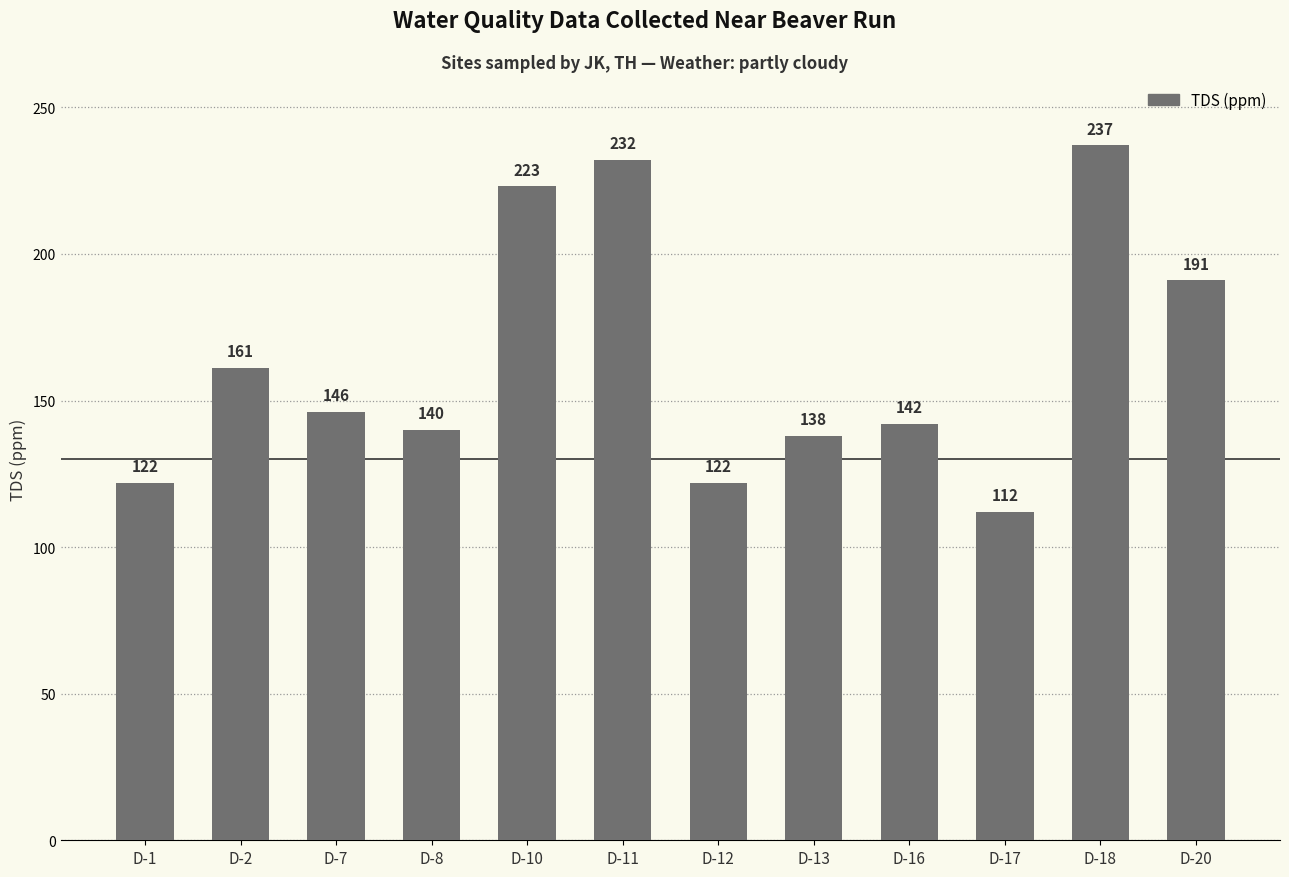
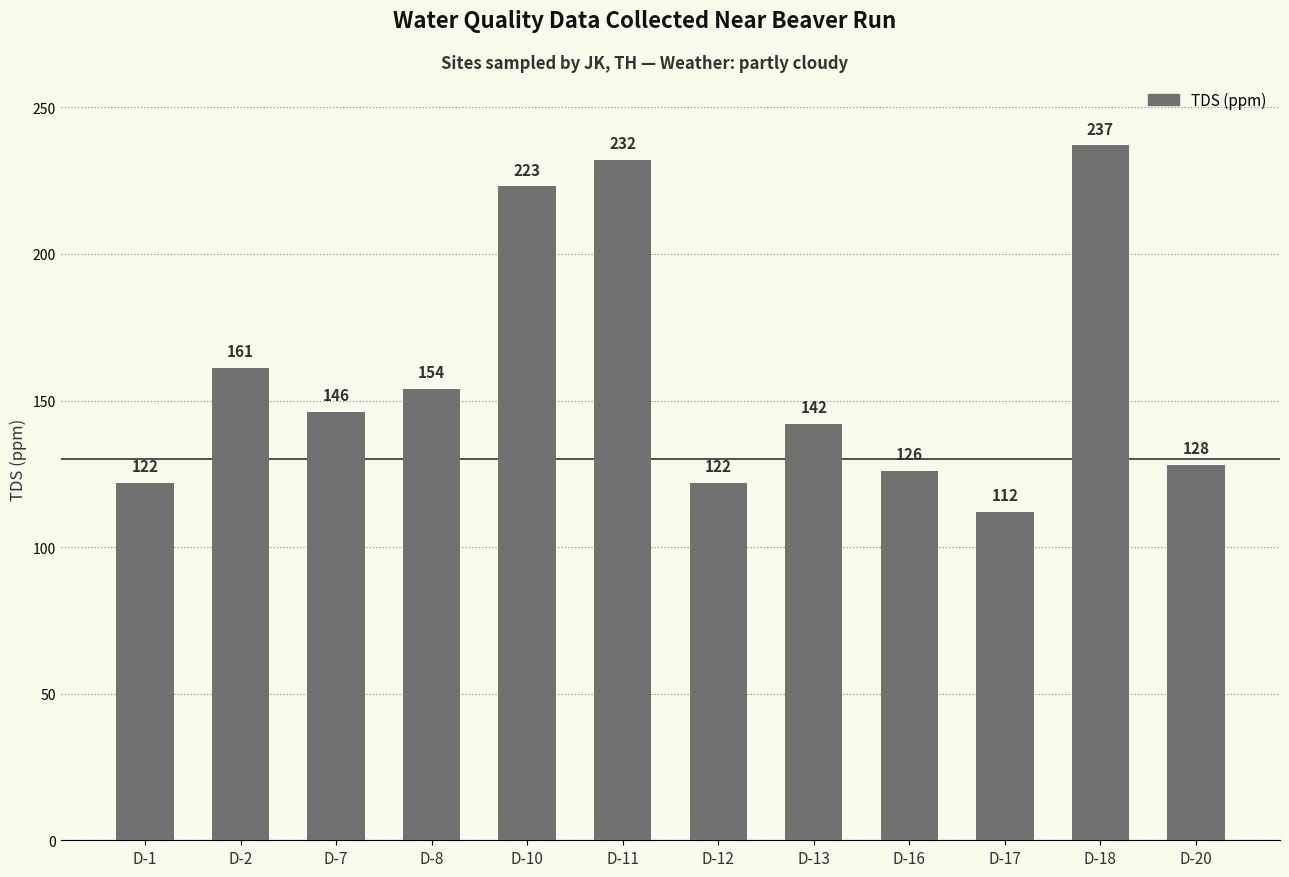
  {
    "D-1": 122,
    "D-2": 161,
    "D-7": 146,
-   "D-8": 140,
+   "D-8": 154,
    "D-10": 223,
    "D-11": 232,
    "D-12": 122,
-   "D-13": 138,
-   "D-16": 142,
+   "D-13": 142,
+   "D-16": 126,
    "D-17": 112,
    "D-18": 237,
-   "D-20": 191
+   "D-20": 128
  }
